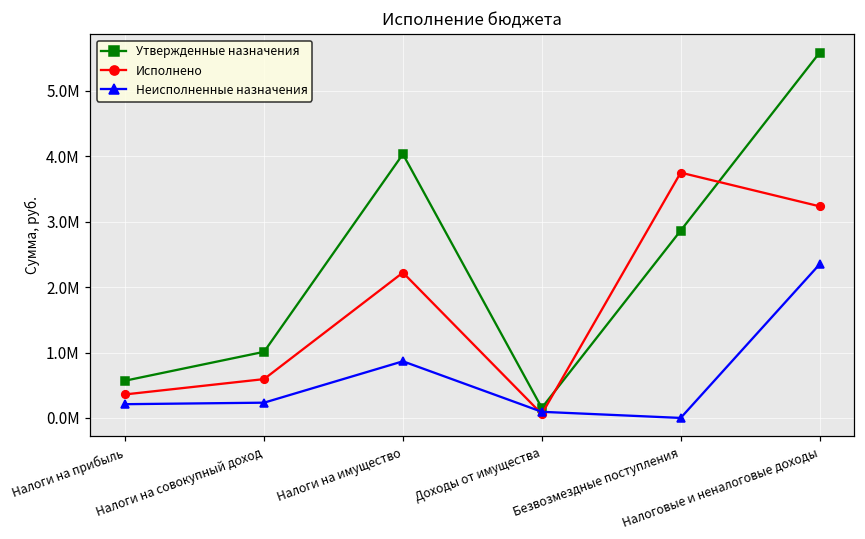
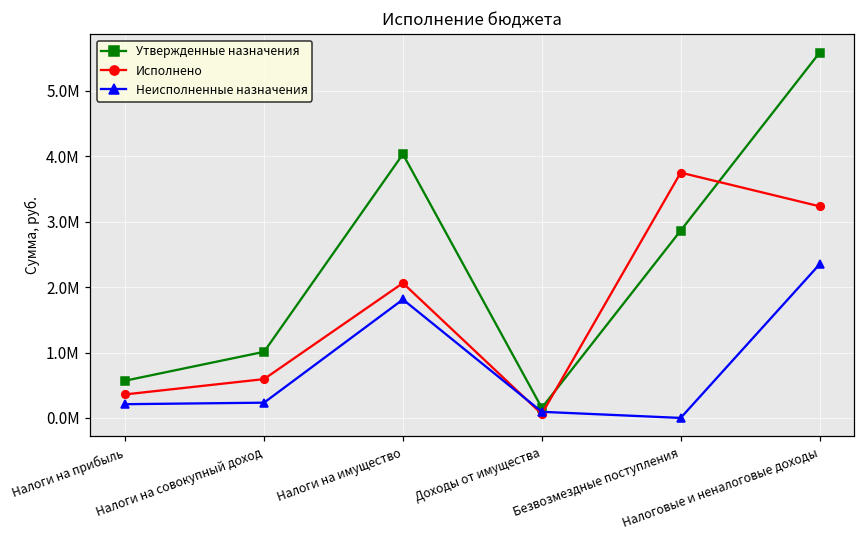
  {
    "Утвержденные назначения": {
      "Налоги на прибыль": "0.6М",
      "Налоги на совокупный доход": "1.0М",
      "Налоги на имущество": "4.0М",
      "Доходы от имущества": "0.2М",
      "Безвозмездные поступления": "2.9М",
      "Налоговые и неналоговые доходы": "5.6М"
    },
    "Исполнено": {
      "Налоги на прибыль": "0.4М",
      "Налоги на совокупный доход": "0.6М",
-     "Налоги на имущество": "2.2М",
+     "Налоги на имущество": "2.1М",
      "Безвозмездные поступления": "3.8М",
      "Налоговые и неналоговые доходы": "3.2М"
    },
    "Неисполненные назначения": {
      "Налоги на прибыль": "0.2М",
      "Налоги на совокупный доход": "0.2М",
-     "Налоги на имущество": "0.9М",
+     "Налоги на имущество": "1.8М",
      "Безвозмездные поступления": "0.0М",
      "Налоговые и неналоговые доходы": "2.3М"
    }
  }
